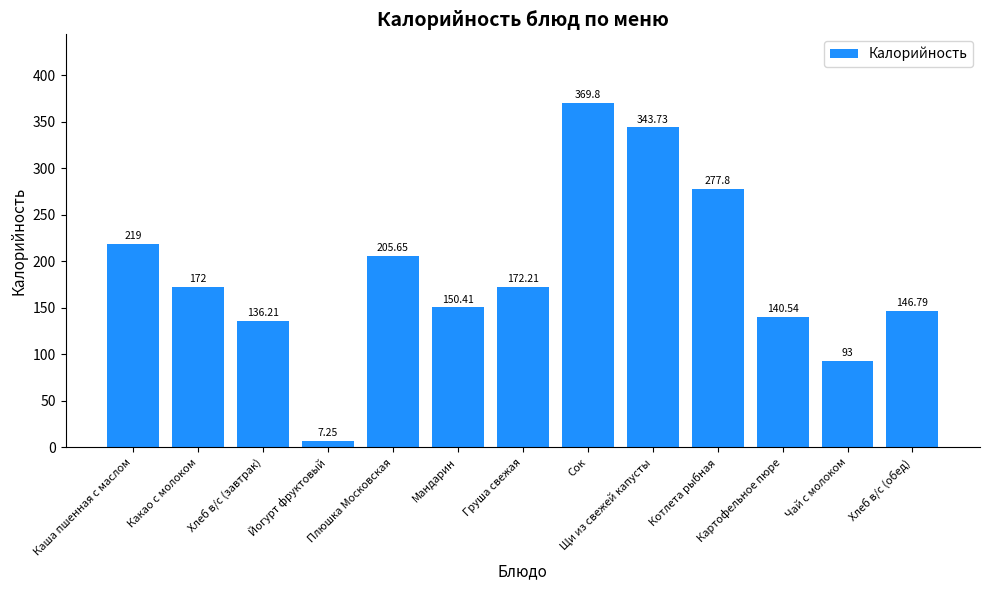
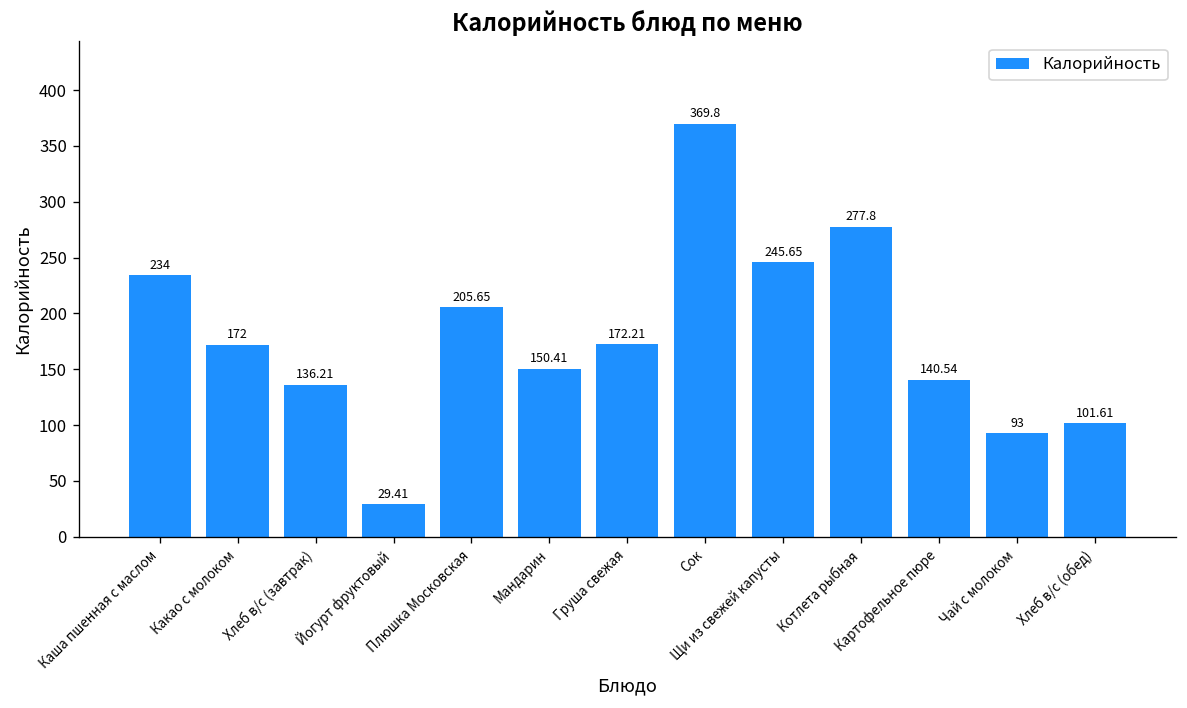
  {
-   "Каша пшенная с маслом": 219,
+   "Каша пшенная с маслом": 234,
    "Какао с молоком": 172,
    "Хлеб в/с (завтрак)": 136.21,
-   "Йогурт фруктовый": 7.25,
+   "Йогурт фруктовый": 29.41,
    "Плюшка Московская": 205.65,
    "Мандарин": 150.41,
    "Груша свежая": 172.21,
    "Сок": 369.8,
-   "Щи из свежей капусты": 343.73,
+   "Щи из свежей капусты": 245.65,
    "Котлета рыбная": 277.8,
    "Картофельное пюре": 140.54,
    "Чай с молоком": 93,
-   "Хлеб в/с (обед)": 146.79
+   "Хлеб в/с (обед)": 101.61
  }
